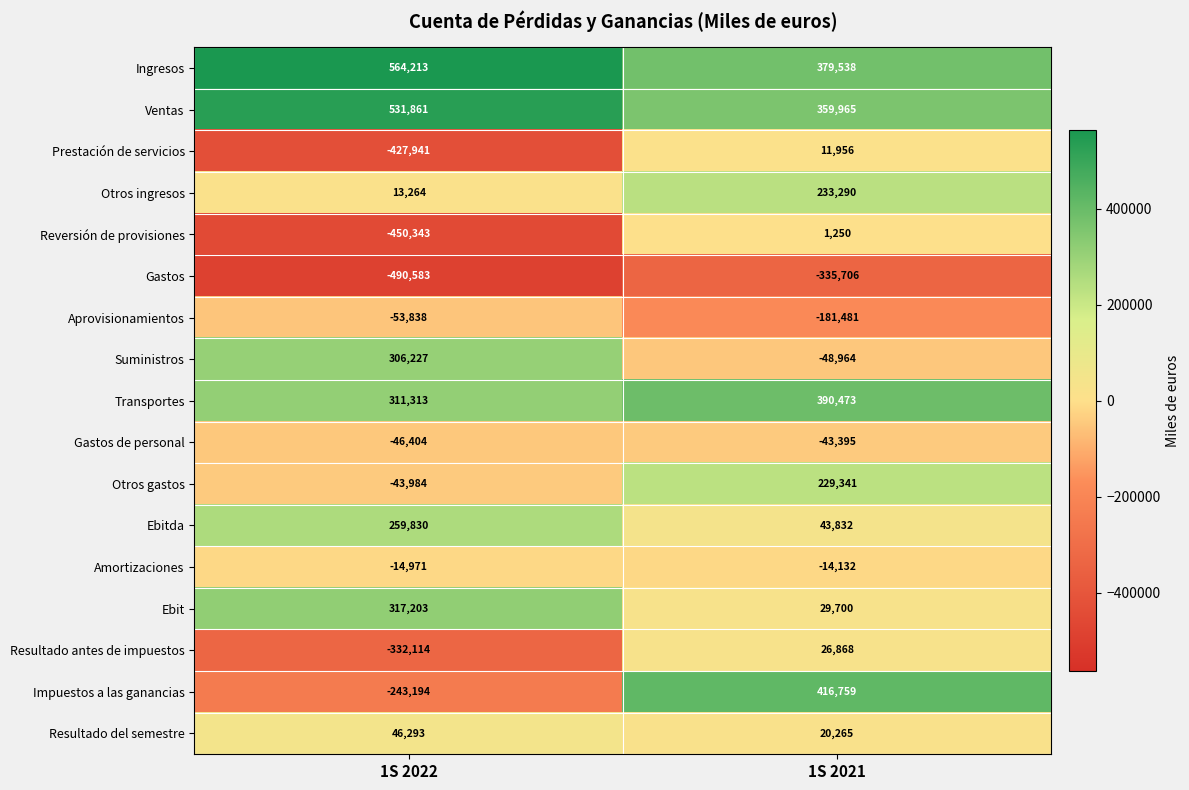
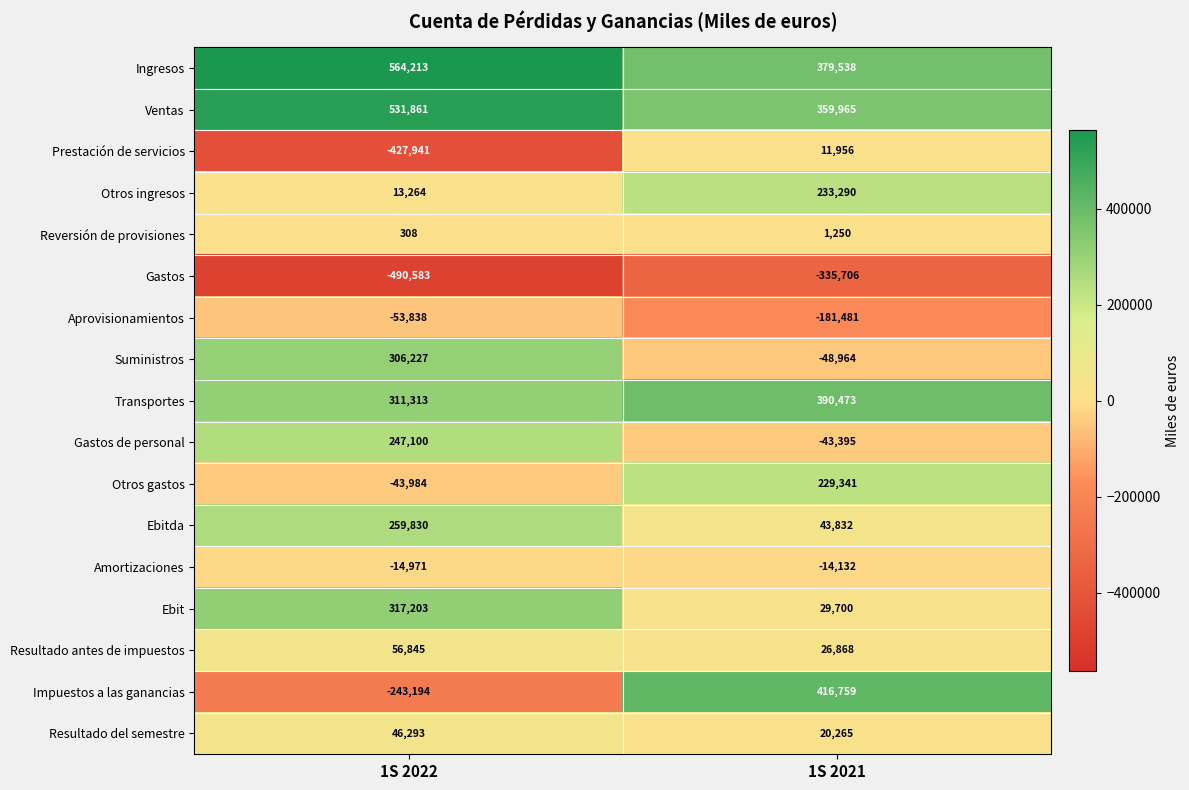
  {
    "Ingresos": {
      "1S 2022": "564,213",
      "1S 2021": "379,538"
    },
    "Ventas": {
      "1S 2022": "531,861",
      "1S 2021": "359,965"
    },
    "Prestación de servicios": {
      "1S 2022": "-427,941",
      "1S 2021": "11,956"
    },
    "Otros ingresos": {
      "1S 2022": "13,264",
      "1S 2021": "233,290"
    },
    "Reversión de provisiones": {
-     "1S 2022": "-450,343",
+     "1S 2022": "308",
      "1S 2021": "1,250"
    },
    "Gastos": {
      "1S 2022": "-490,583",
      "1S 2021": "-335,706"
    },
    "Aprovisionamientos": {
      "1S 2022": "-53,838",
      "1S 2021": "-181,481"
    },
    "Suministros": {
      "1S 2022": "306,227",
      "1S 2021": "-48,964"
    },
    "Transportes": {
      "1S 2022": "311,313",
      "1S 2021": "390,473"
    },
    "Gastos de personal": {
-     "1S 2022": "-46,404",
+     "1S 2022": "247,100",
      "1S 2021": "-43,395"
    },
    "Otros gastos": {
      "1S 2022": "-43,984",
      "1S 2021": "229,341"
    },
    "Ebitda": {
      "1S 2022": "259,830",
      "1S 2021": "43,832"
    },
    "Amortizaciones": {
      "1S 2022": "-14,971",
      "1S 2021": "-14,132"
    },
    "Ebit": {
      "1S 2022": "317,203",
      "1S 2021": "29,700"
    },
    "Resultado antes de impuestos": {
-     "1S 2022": "-332,114",
+     "1S 2022": "56,845",
      "1S 2021": "26,868"
    },
    "Impuestos a las ganancias": {
      "1S 2022": "-243,194",
      "1S 2021": "416,759"
    },
    "Resultado del semestre": {
      "1S 2022": "46,293",
      "1S 2021": "20,265"
    }
  }
